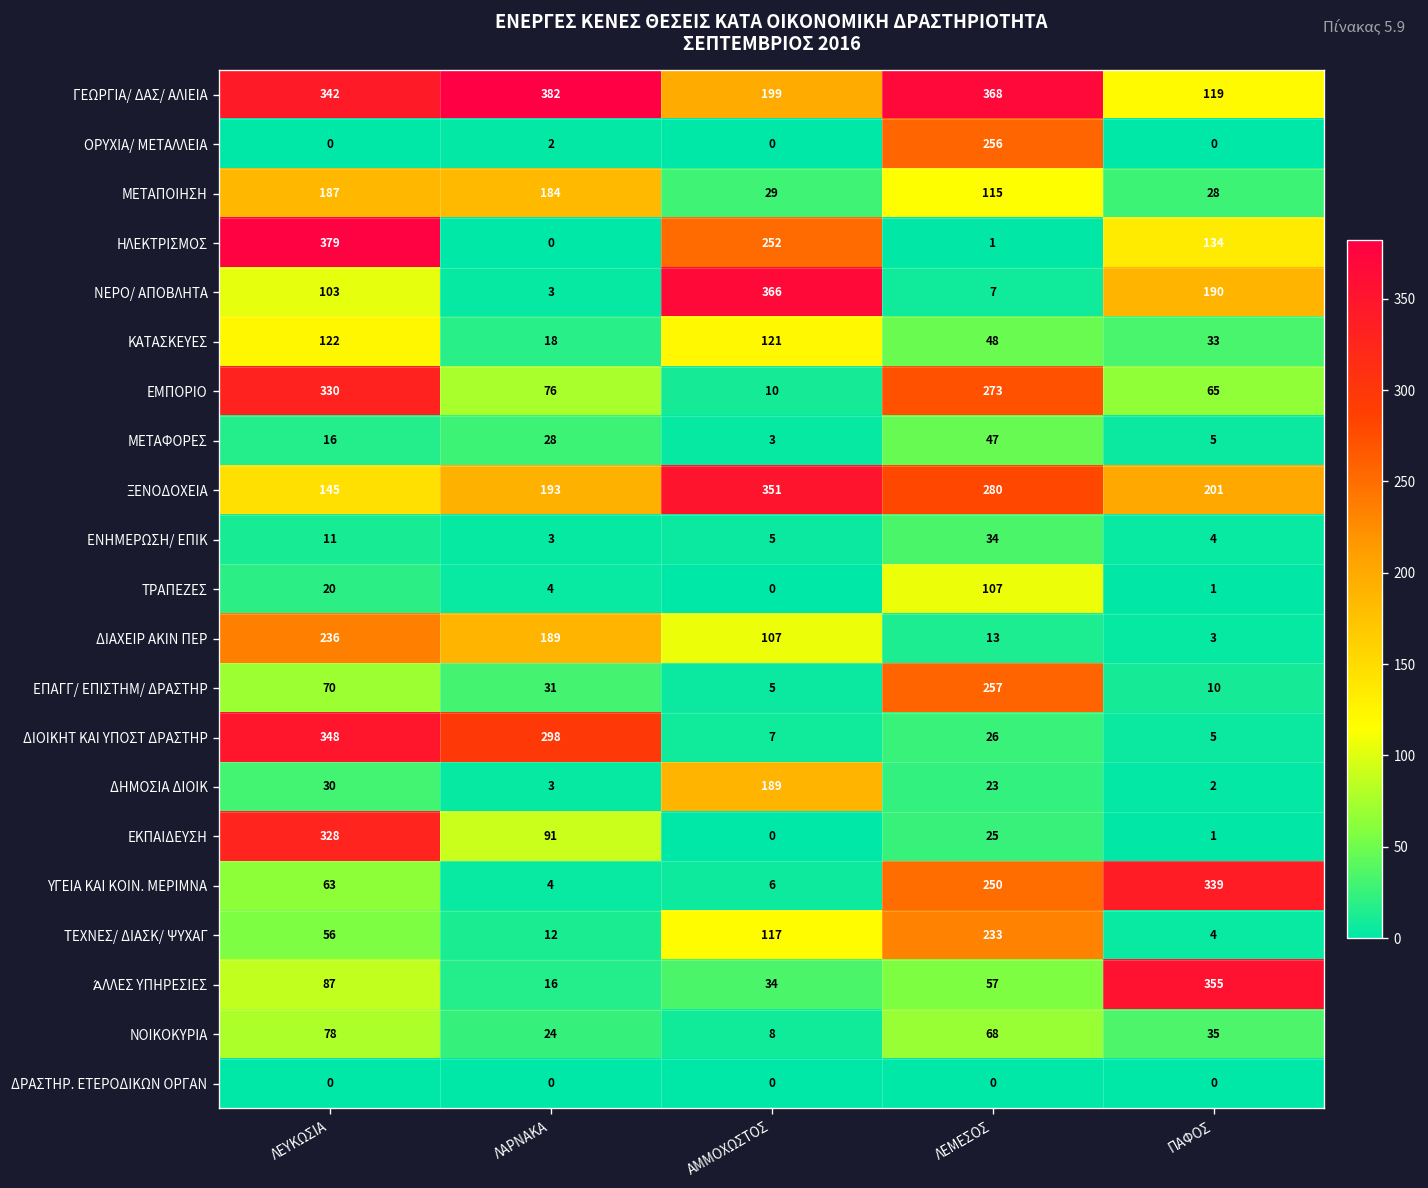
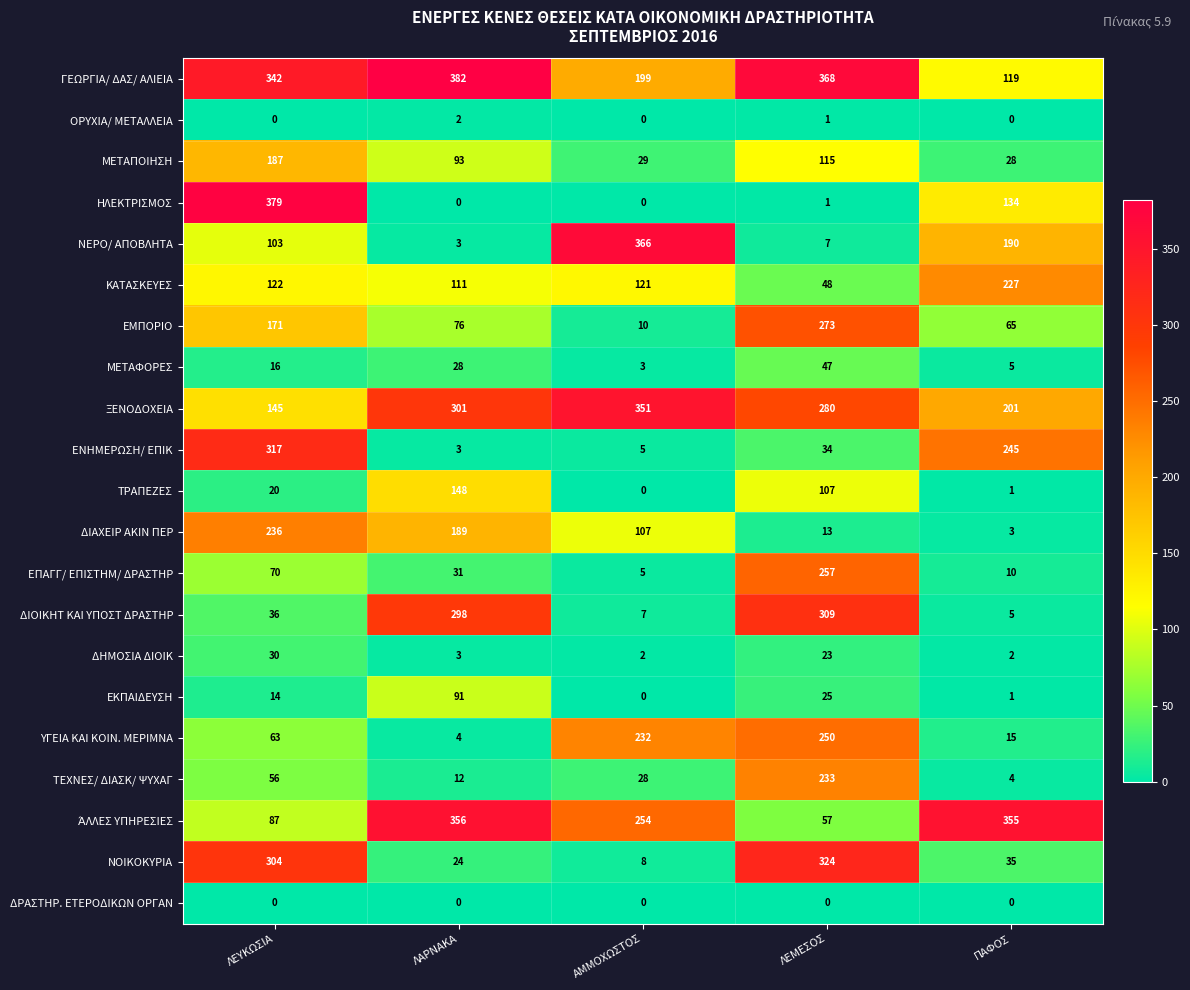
  {
    "ΓΕΩΡΓΙΑ/ ΔΑΣ/ ΑΛΙΕΙΑ": {
      "ΛΕΥΚΩΣΙΑ": 342,
      "ΛΑΡΝΑΚΑ": 382,
      "ΑΜΜΟΧΩΣΤΟΣ": 199,
      "ΛΕΜΕΣΟΣ": 368,
      "ΠΑΦΟΣ": 119
    },
    "ΟΡΥΧΙΑ/ ΜΕΤΑΛΛΕΙΑ": {
      "ΛΕΥΚΩΣΙΑ": 0,
      "ΛΑΡΝΑΚΑ": 2,
      "ΑΜΜΟΧΩΣΤΟΣ": 0,
-     "ΛΕΜΕΣΟΣ": 256,
+     "ΛΕΜΕΣΟΣ": 1,
      "ΠΑΦΟΣ": 0
    },
    "ΜΕΤΑΠΟΙΗΣΗ": {
      "ΛΕΥΚΩΣΙΑ": 187,
-     "ΛΑΡΝΑΚΑ": 184,
+     "ΛΑΡΝΑΚΑ": 93,
      "ΑΜΜΟΧΩΣΤΟΣ": 29,
      "ΛΕΜΕΣΟΣ": 115,
      "ΠΑΦΟΣ": 28
    },
    "ΗΛΕΚΤΡΙΣΜΟΣ": {
      "ΛΕΥΚΩΣΙΑ": 379,
      "ΛΑΡΝΑΚΑ": 0,
-     "ΑΜΜΟΧΩΣΤΟΣ": 252,
+     "ΑΜΜΟΧΩΣΤΟΣ": 0,
      "ΛΕΜΕΣΟΣ": 1,
      "ΠΑΦΟΣ": 134
    },
    "ΝΕΡΟ/ ΑΠΟΒΛΗΤΑ": {
      "ΛΕΥΚΩΣΙΑ": 103,
      "ΛΑΡΝΑΚΑ": 3,
      "ΑΜΜΟΧΩΣΤΟΣ": 366,
      "ΛΕΜΕΣΟΣ": 7,
      "ΠΑΦΟΣ": 190
    },
    "ΚΑΤΑΣΚΕΥΕΣ": {
      "ΛΕΥΚΩΣΙΑ": 122,
-     "ΛΑΡΝΑΚΑ": 18,
+     "ΛΑΡΝΑΚΑ": 111,
      "ΑΜΜΟΧΩΣΤΟΣ": 121,
      "ΛΕΜΕΣΟΣ": 48,
-     "ΠΑΦΟΣ": 33
+     "ΠΑΦΟΣ": 227
    },
    "ΕΜΠΟΡΙΟ": {
-     "ΛΕΥΚΩΣΙΑ": 330,
+     "ΛΕΥΚΩΣΙΑ": 171,
      "ΛΑΡΝΑΚΑ": 76,
      "ΑΜΜΟΧΩΣΤΟΣ": 10,
      "ΛΕΜΕΣΟΣ": 273,
      "ΠΑΦΟΣ": 65
    },
    "ΜΕΤΑΦΟΡΕΣ": {
      "ΛΕΥΚΩΣΙΑ": 16,
      "ΛΑΡΝΑΚΑ": 28,
      "ΑΜΜΟΧΩΣΤΟΣ": 3,
      "ΛΕΜΕΣΟΣ": 47,
      "ΠΑΦΟΣ": 5
    },
    "ΞΕΝΟΔΟΧΕΙΑ": {
      "ΛΕΥΚΩΣΙΑ": 145,
-     "ΛΑΡΝΑΚΑ": 193,
+     "ΛΑΡΝΑΚΑ": 301,
      "ΑΜΜΟΧΩΣΤΟΣ": 351,
      "ΛΕΜΕΣΟΣ": 280,
      "ΠΑΦΟΣ": 201
    },
    "ΕΝΗΜΕΡΩΣΗ/ ΕΠΙΚ": {
-     "ΛΕΥΚΩΣΙΑ": 11,
+     "ΛΕΥΚΩΣΙΑ": 317,
      "ΛΑΡΝΑΚΑ": 3,
      "ΑΜΜΟΧΩΣΤΟΣ": 5,
      "ΛΕΜΕΣΟΣ": 34,
-     "ΠΑΦΟΣ": 4
+     "ΠΑΦΟΣ": 245
    },
    "ΤΡΑΠΕΖΕΣ": {
      "ΛΕΥΚΩΣΙΑ": 20,
-     "ΛΑΡΝΑΚΑ": 4,
+     "ΛΑΡΝΑΚΑ": 148,
      "ΑΜΜΟΧΩΣΤΟΣ": 0,
      "ΛΕΜΕΣΟΣ": 107,
      "ΠΑΦΟΣ": 1
    },
    "ΔΙΑΧΕΙΡ ΑΚΙΝ ΠΕΡ": {
      "ΛΕΥΚΩΣΙΑ": 236,
      "ΛΑΡΝΑΚΑ": 189,
      "ΑΜΜΟΧΩΣΤΟΣ": 107,
      "ΛΕΜΕΣΟΣ": 13,
      "ΠΑΦΟΣ": 3
    },
    "ΕΠΑΓΓ/ ΕΠΙΣΤΗΜ/ ΔΡΑΣΤΗΡ": {
      "ΛΕΥΚΩΣΙΑ": 70,
      "ΛΑΡΝΑΚΑ": 31,
      "ΑΜΜΟΧΩΣΤΟΣ": 5,
      "ΛΕΜΕΣΟΣ": 257,
      "ΠΑΦΟΣ": 10
    },
    "ΔΙΟΙΚΗΤ ΚΑΙ ΥΠΟΣΤ ΔΡΑΣΤΗΡ": {
-     "ΛΕΥΚΩΣΙΑ": 348,
+     "ΛΕΥΚΩΣΙΑ": 36,
      "ΛΑΡΝΑΚΑ": 298,
      "ΑΜΜΟΧΩΣΤΟΣ": 7,
-     "ΛΕΜΕΣΟΣ": 26,
+     "ΛΕΜΕΣΟΣ": 309,
      "ΠΑΦΟΣ": 5
    },
    "ΔΗΜΟΣΙΑ ΔΙΟΙΚ": {
      "ΛΕΥΚΩΣΙΑ": 30,
      "ΛΑΡΝΑΚΑ": 3,
-     "ΑΜΜΟΧΩΣΤΟΣ": 189,
+     "ΑΜΜΟΧΩΣΤΟΣ": 2,
      "ΛΕΜΕΣΟΣ": 23,
      "ΠΑΦΟΣ": 2
    },
    "ΕΚΠΑΙΔΕΥΣΗ": {
-     "ΛΕΥΚΩΣΙΑ": 328,
+     "ΛΕΥΚΩΣΙΑ": 14,
      "ΛΑΡΝΑΚΑ": 91,
      "ΑΜΜΟΧΩΣΤΟΣ": 0,
      "ΛΕΜΕΣΟΣ": 25,
      "ΠΑΦΟΣ": 1
    },
    "ΥΓΕΙΑ ΚΑΙ ΚΟΙΝ. ΜΕΡΙΜΝΑ": {
      "ΛΕΥΚΩΣΙΑ": 63,
      "ΛΑΡΝΑΚΑ": 4,
-     "ΑΜΜΟΧΩΣΤΟΣ": 6,
+     "ΑΜΜΟΧΩΣΤΟΣ": 232,
      "ΛΕΜΕΣΟΣ": 250,
-     "ΠΑΦΟΣ": 339
+     "ΠΑΦΟΣ": 15
    },
    "ΤΕΧΝΕΣ/ ΔΙΑΣΚ/ ΨΥΧΑΓ": {
      "ΛΕΥΚΩΣΙΑ": 56,
      "ΛΑΡΝΑΚΑ": 12,
-     "ΑΜΜΟΧΩΣΤΟΣ": 117,
+     "ΑΜΜΟΧΩΣΤΟΣ": 28,
      "ΛΕΜΕΣΟΣ": 233,
      "ΠΑΦΟΣ": 4
    },
    "ΆΛΛΕΣ ΥΠΗΡΕΣΙΕΣ": {
      "ΛΕΥΚΩΣΙΑ": 87,
-     "ΛΑΡΝΑΚΑ": 16,
-     "ΑΜΜΟΧΩΣΤΟΣ": 34,
+     "ΛΑΡΝΑΚΑ": 356,
+     "ΑΜΜΟΧΩΣΤΟΣ": 254,
      "ΛΕΜΕΣΟΣ": 57,
      "ΠΑΦΟΣ": 355
    },
    "ΝΟΙΚΟΚΥΡΙΑ": {
-     "ΛΕΥΚΩΣΙΑ": 78,
+     "ΛΕΥΚΩΣΙΑ": 304,
      "ΛΑΡΝΑΚΑ": 24,
      "ΑΜΜΟΧΩΣΤΟΣ": 8,
-     "ΛΕΜΕΣΟΣ": 68,
+     "ΛΕΜΕΣΟΣ": 324,
      "ΠΑΦΟΣ": 35
    },
    "ΔΡΑΣΤΗΡ. ΕΤΕΡΟΔΙΚΩΝ ΟΡΓΑΝ": {
      "ΛΕΥΚΩΣΙΑ": 0,
      "ΛΑΡΝΑΚΑ": 0,
      "ΑΜΜΟΧΩΣΤΟΣ": 0,
      "ΛΕΜΕΣΟΣ": 0,
      "ΠΑΦΟΣ": 0
    }
  }
